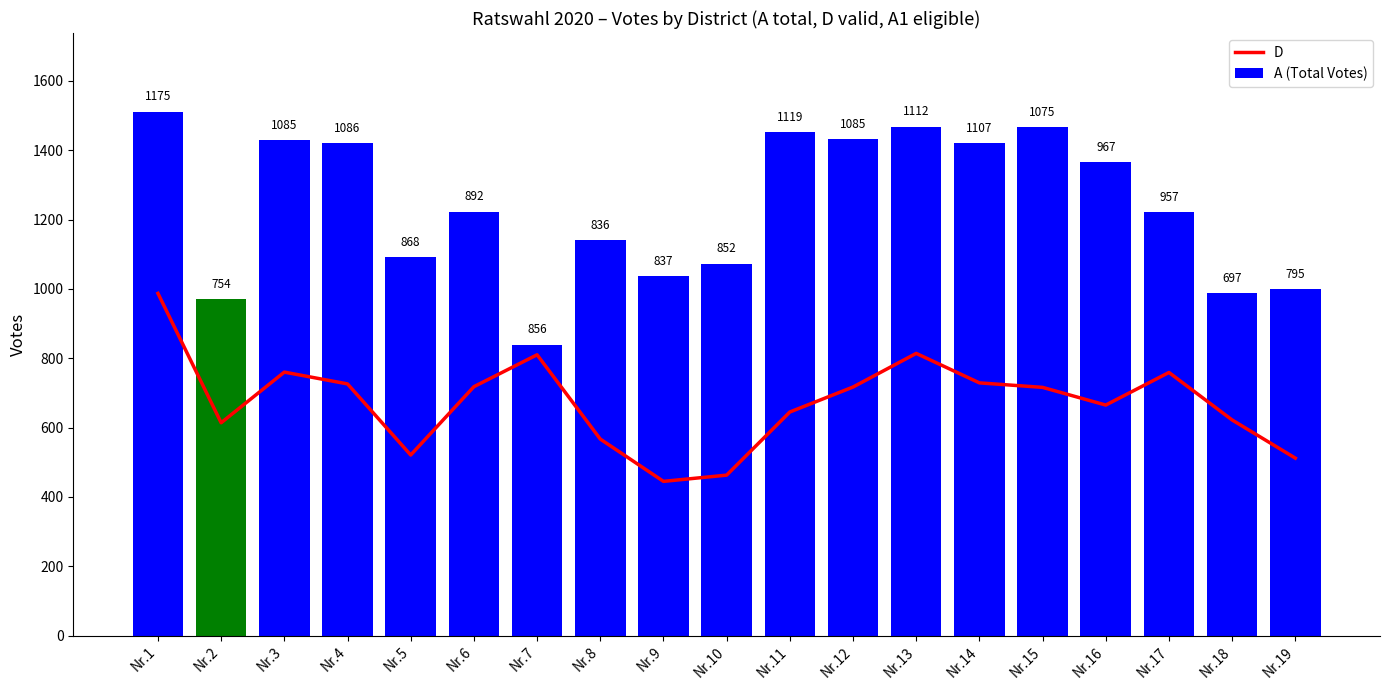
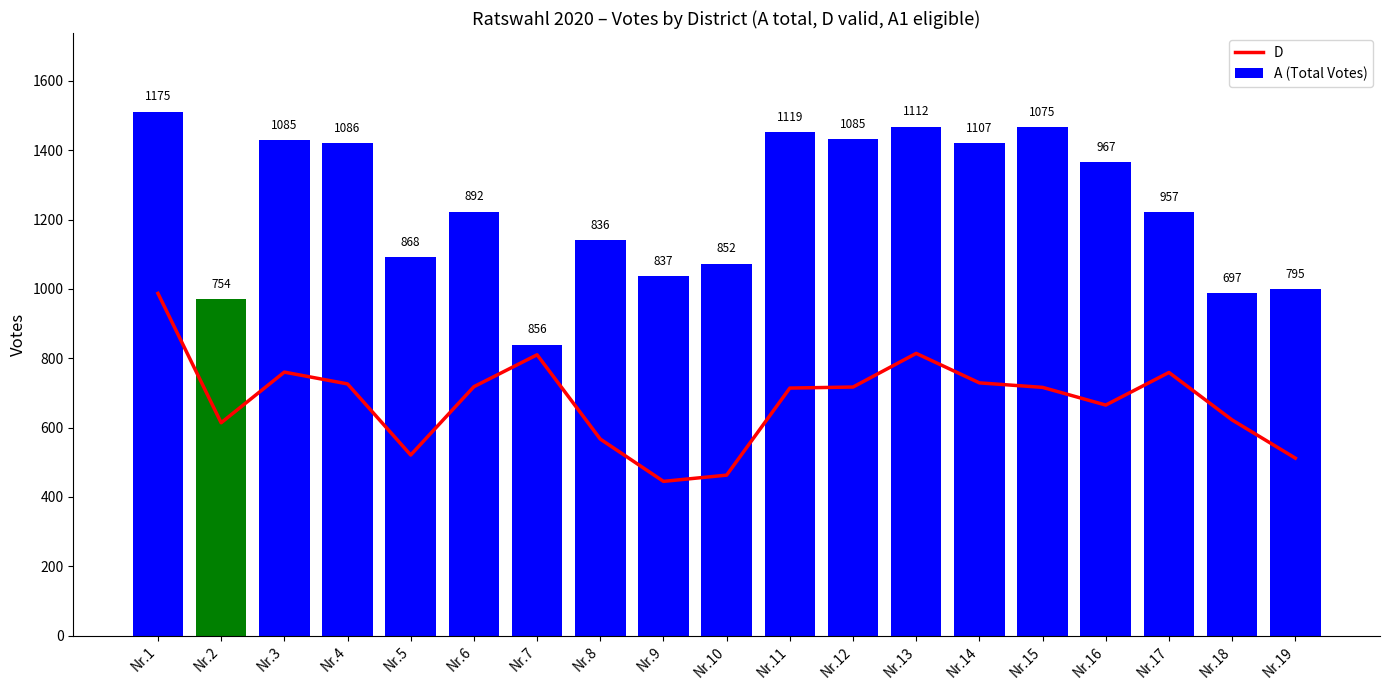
  {
    "D": {
      "Nr.1": 990,
      "Nr.2": 610,
      "Nr.3": 760,
      "Nr.4": 730,
      "Nr.5": 520,
      "Nr.6": 720,
      "Nr.7": 810,
      "Nr.8": 570,
      "Nr.9": 450,
      "Nr.10": 460,
-     "Nr.11": 650,
+     "Nr.11": 710,
      "Nr.12": 720,
      "Nr.13": 810,
      "Nr.14": 730,
      "Nr.15": 720,
      "Nr.16": 670,
      "Nr.17": 760,
      "Nr.18": 620,
      "Nr.19": 510
    }
  }
